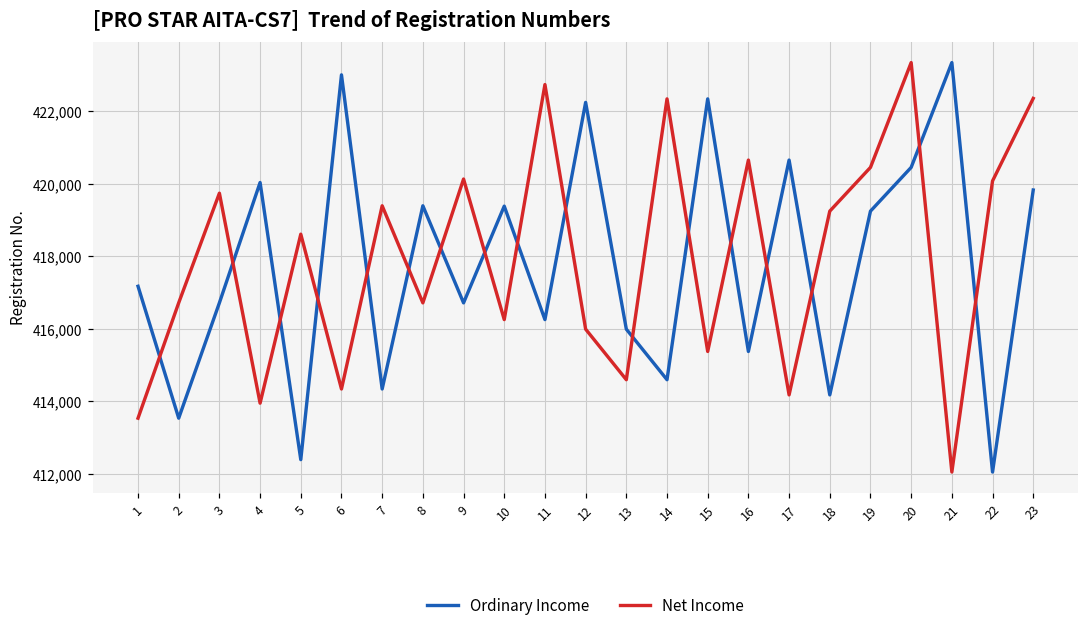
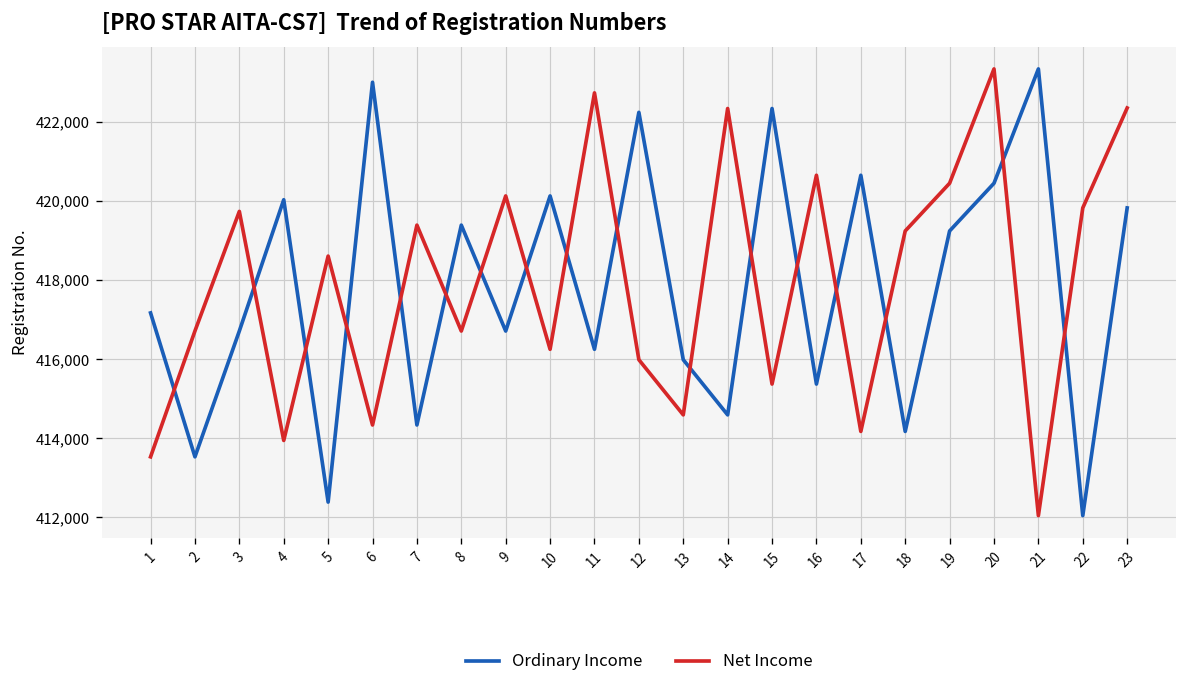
  {
    "Ordinary Income": {
      "1": "417,200",
      "2": "413,500",
      "3": "416,700",
      "4": "420,000",
      "5": "412,400",
      "6": "423,000",
      "7": "414,300",
      "8": "419,400",
      "9": "416,700",
-     "10": "419,400",
+     "10": "420,100",
      "11": "416,300",
      "12": "422,200",
      "13": "416,000",
      "14": "414,600",
      "15": "422,300",
      "16": "415,400",
      "17": "420,700",
      "18": "414,200",
      "19": "419,200",
      "20": "420,500",
      "21": "423,300",
      "22": "412,000",
      "23": "419,800"
    },
    "Net Income": {
      "1": "413,500",
      "2": "416,700",
      "3": "419,700",
      "4": "413,900",
      "5": "418,600",
      "6": "414,300",
      "7": "419,400",
      "8": "416,700",
      "9": "420,100",
      "10": "416,300",
      "11": "422,700",
      "12": "416,000",
      "13": "414,600",
      "14": "422,300",
      "15": "415,400",
      "16": "420,700",
      "17": "414,200",
      "18": "419,200",
      "19": "420,500",
      "20": "423,300",
      "21": "412,000",
-     "22": "420,100",
+     "22": "419,800",
      "23": "422,400"
    }
  }
